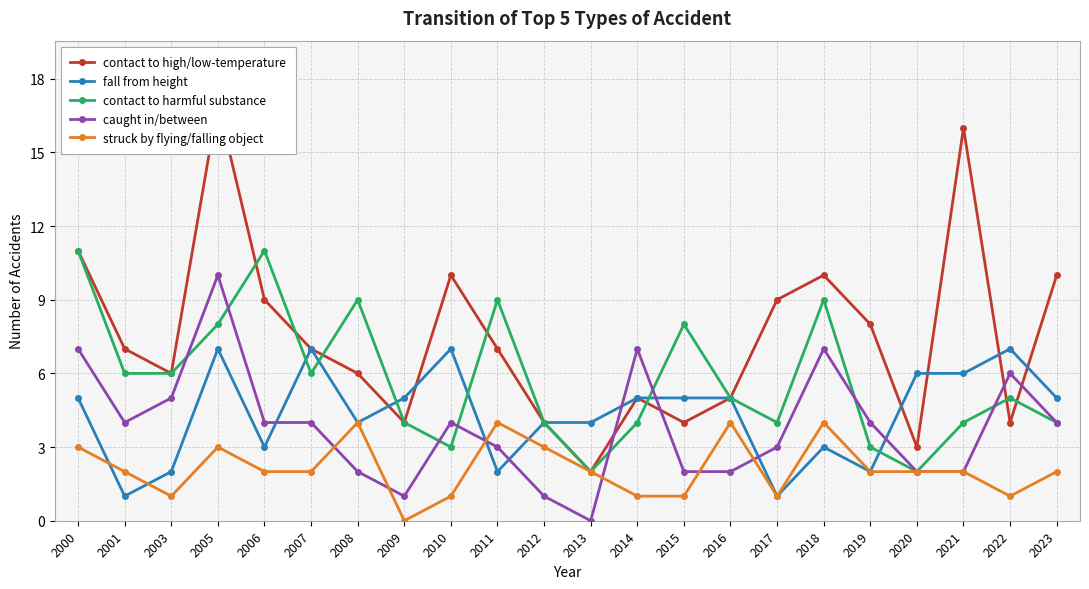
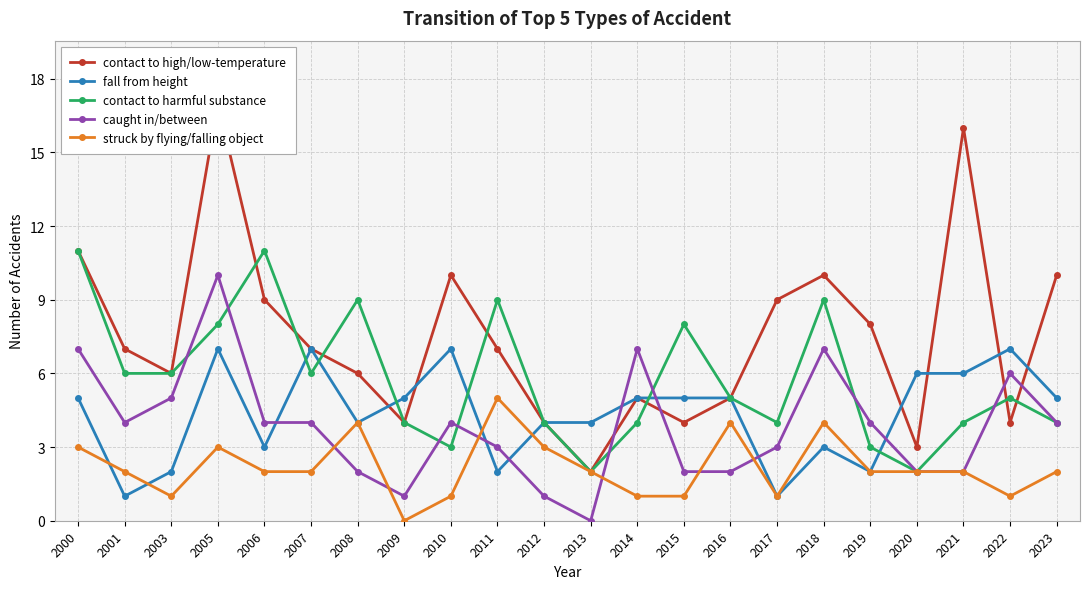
  {
    "contact to high/low-temperature": {
      "2001": 7,
      "2006": 9,
      "2008": 6,
      "2010": 10,
      "2011": 7,
      "2015": 4,
      "2017": 9,
      "2018": 10,
      "2019": 8,
      "2020": 3,
      "2021": 16,
      "2022": 4,
      "2023": 10
    },
    "fall from height": {
      "2000": 5,
      "2001": 1,
      "2003": 2,
      "2005": 7,
      "2006": 3,
      "2009": 5,
      "2010": 7,
      "2011": 2,
      "2013": 4,
      "2015": 5,
      "2018": 3,
      "2020": 6,
      "2021": 6,
      "2022": 7,
      "2023": 5
    },
    "contact to harmful substance": {
      "2001": 6,
      "2005": 8,
      "2006": 11,
      "2007": 6,
      "2008": 9,
      "2010": 3,
      "2011": 9,
      "2014": 4,
      "2015": 8,
      "2017": 4,
      "2018": 9,
      "2019": 3,
      "2021": 4,
      "2022": 5
    },
    "caught in/between": {
      "2000": 7,
      "2001": 4,
      "2003": 5,
      "2005": 10,
      "2006": 4,
      "2007": 4,
      "2008": 2,
      "2009": 1,
      "2010": 4,
      "2011": 3,
      "2012": 1,
      "2013": 0,
      "2014": 7,
      "2015": 2,
      "2016": 2,
      "2017": 3,
      "2018": 7,
      "2019": 4,
      "2022": 6
    },
    "struck by flying/falling object": {
      "2000": 3,
      "2001": 2,
      "2003": 1,
      "2005": 3,
      "2006": 2,
      "2007": 2,
      "2009": 0,
      "2010": 1,
-     "2011": 4,
+     "2011": 5,
      "2012": 3,
      "2014": 1,
      "2015": 1,
      "2016": 4,
      "2018": 4,
      "2022": 1,
      "2023": 2
    }
  }
